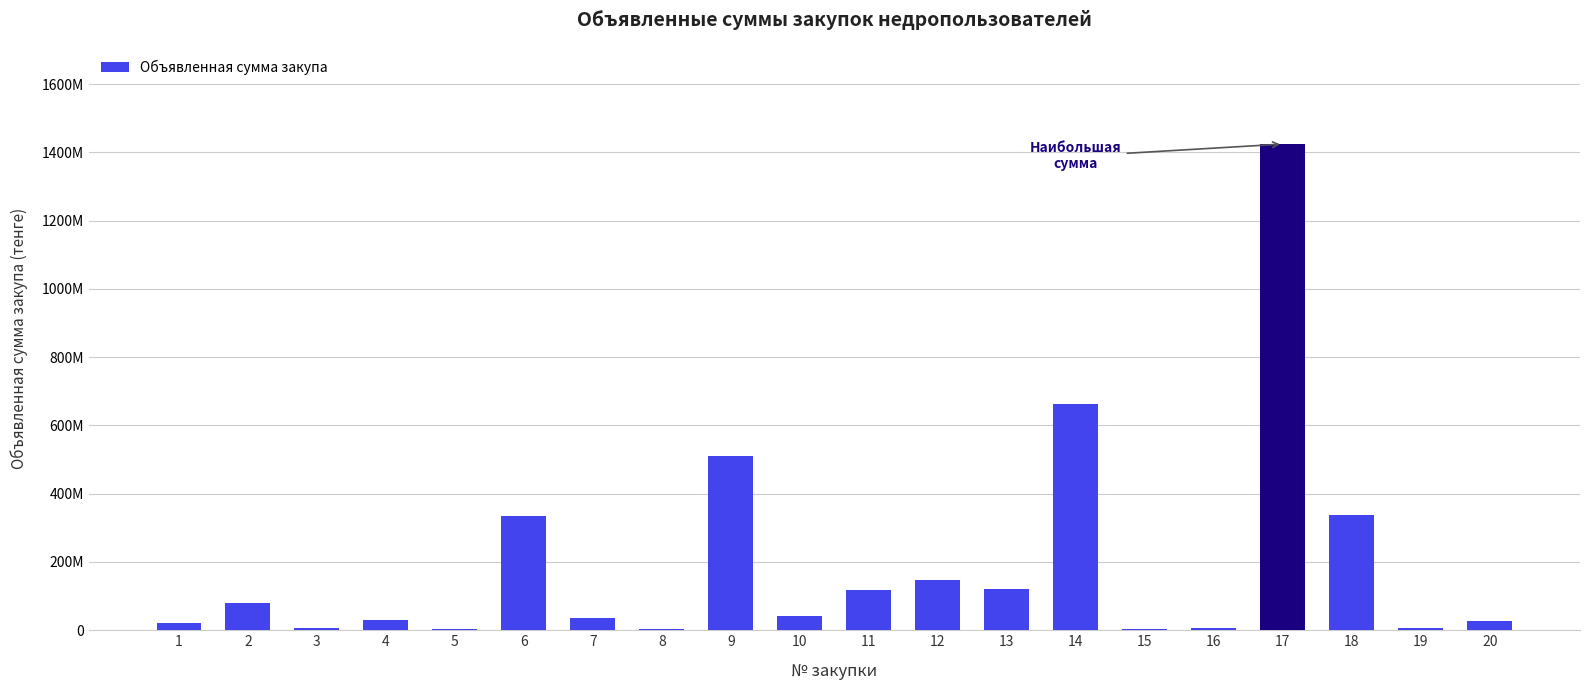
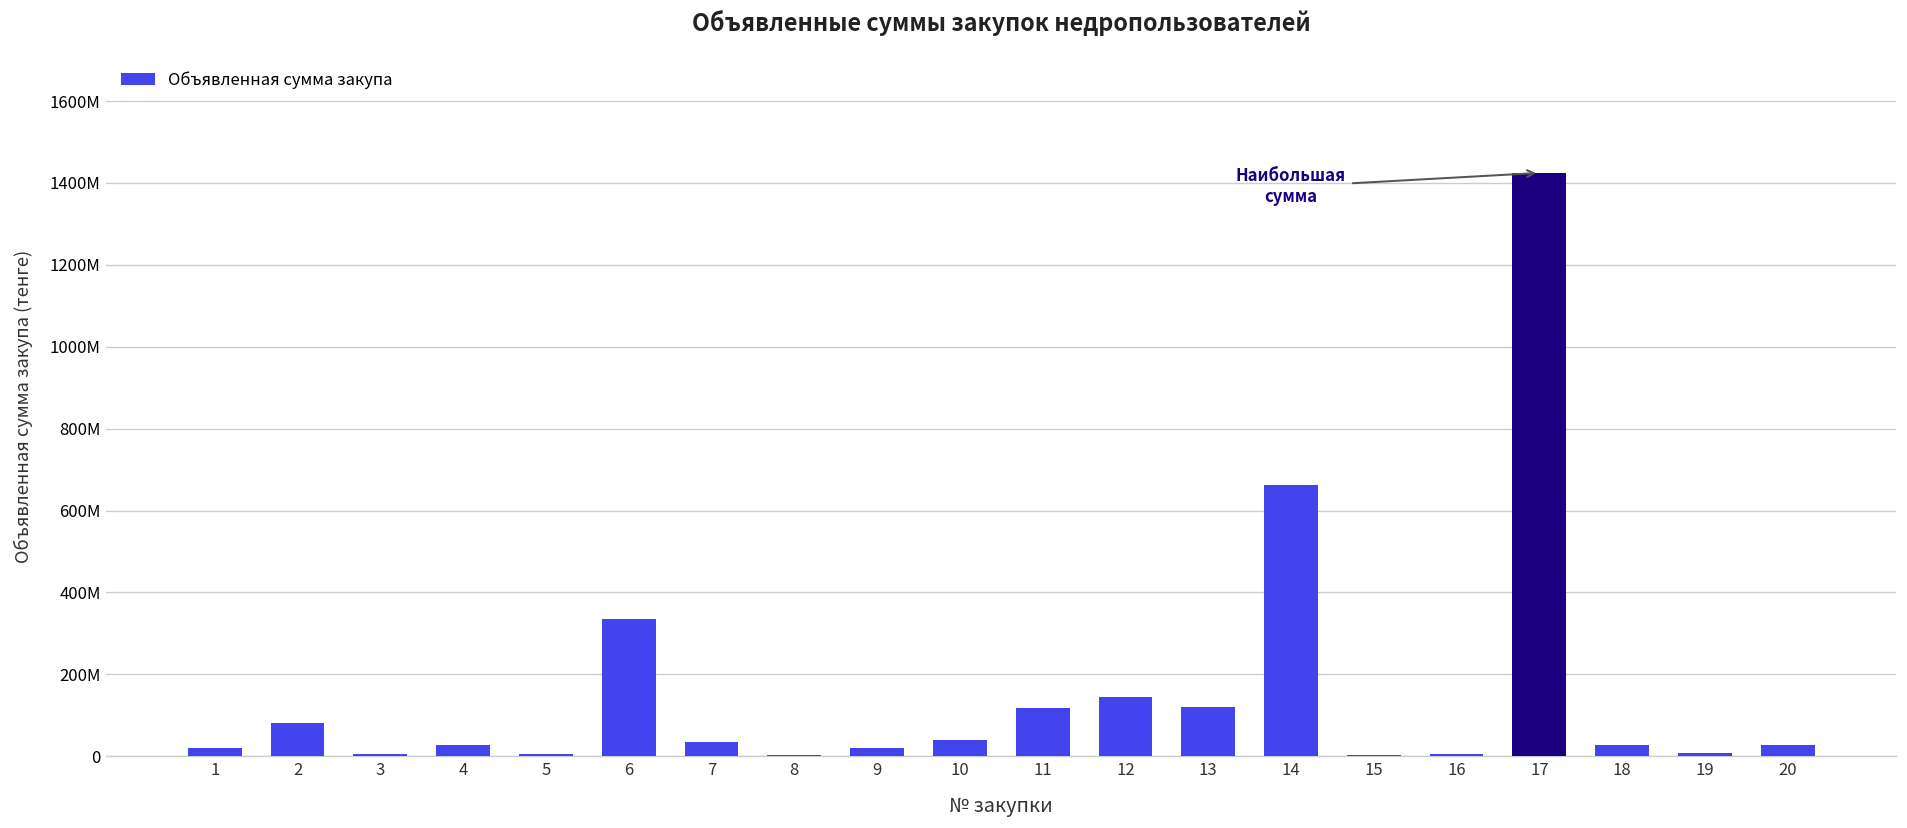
  {
    "1": 20000000,
    "2": 80000000,
    "4": 30000000,
    "6": 340000000,
    "7": 40000000,
-   "9": 510000000,
+   "9": 20000000,
    "10": 40000000,
    "11": 120000000,
    "12": 150000000,
    "13": 120000000,
    "14": 660000000,
    "17": 1420000000,
-   "18": 340000000,
+   "18": 30000000,
    "20": 30000000
  }
